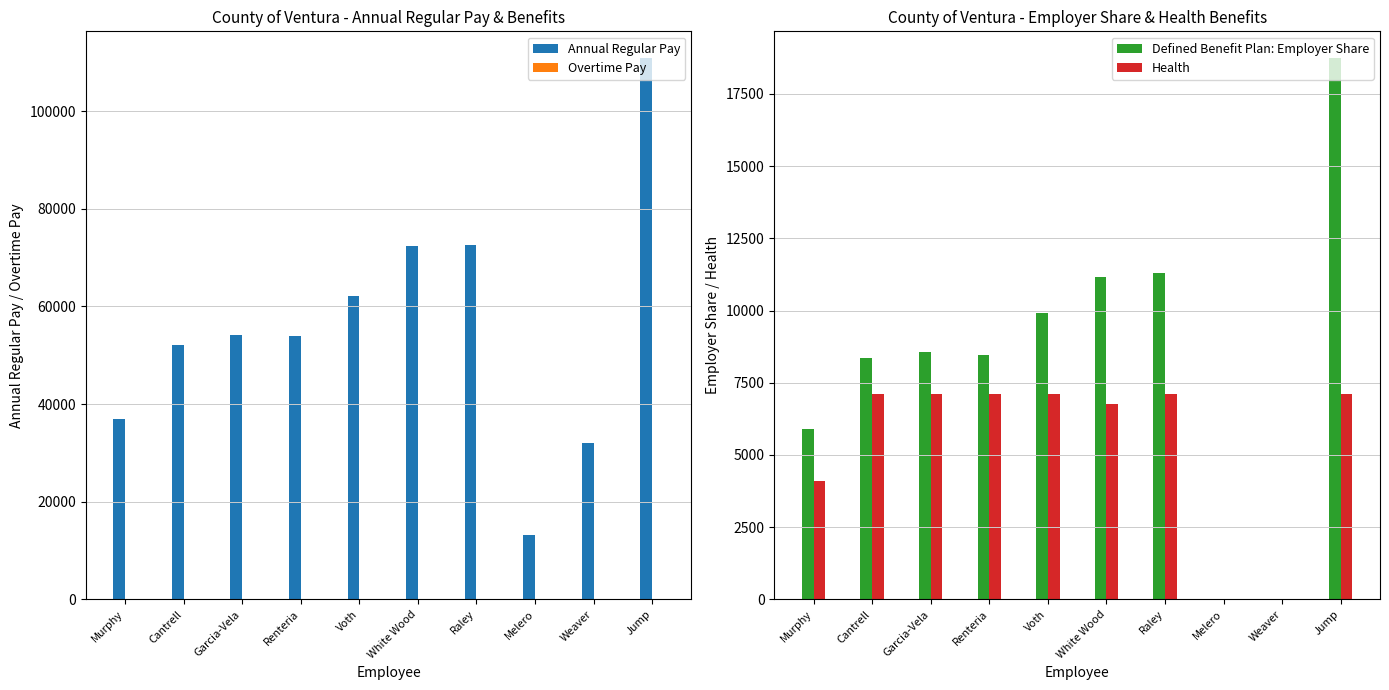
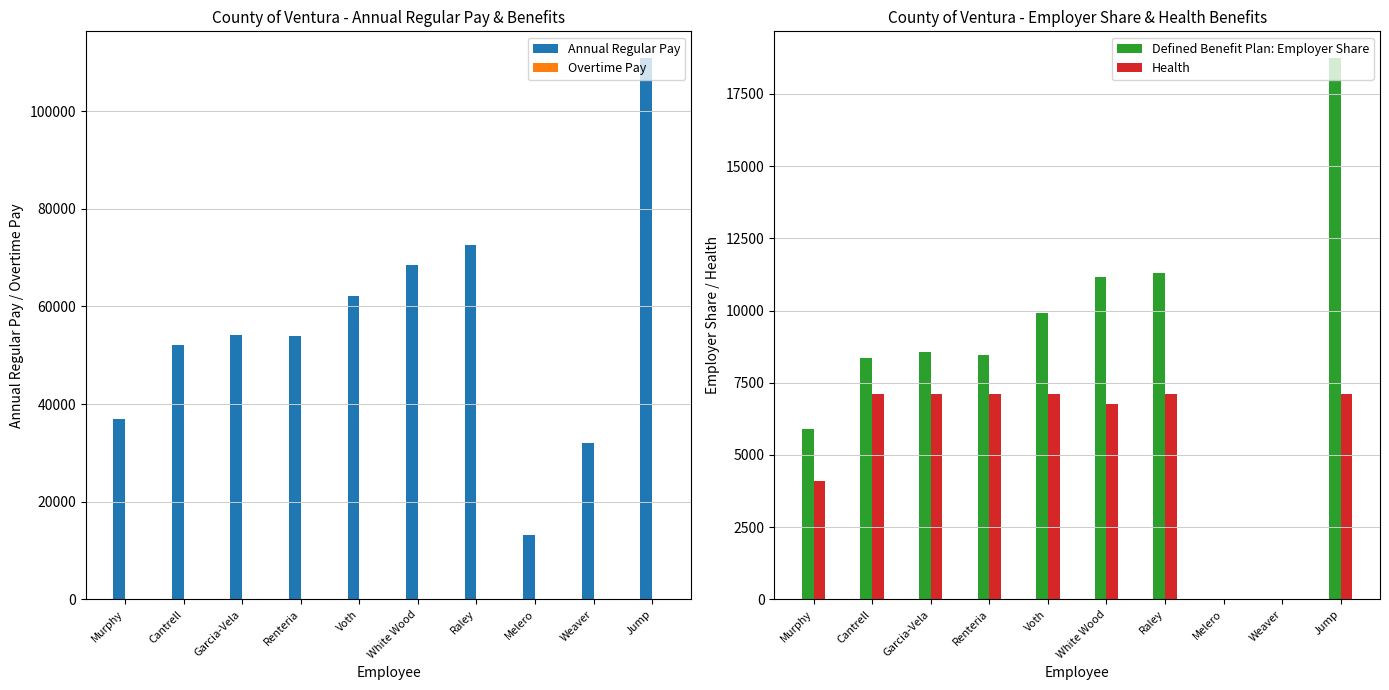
  {
    "County of Ventura - Annual Regular Pay & Benefits": {
      "Annual Regular Pay": {
        "Murphy": 37000,
        "Cantrell": 52000,
        "Garcia-Vela": 54000,
        "Renteria": 54000,
        "Voth": 62000,
-       "White Wood": 72000,
+       "White Wood": 68000,
        "Raley": 73000,
        "Melero": 13000,
        "Weaver": 32000
      },
      "Overtime Pay": {
        "Murphy": 0,
        "Cantrell": 0,
        "Garcia-Vela": 0,
        "Renteria": 0,
        "Voth": 0,
        "White Wood": 0,
        "Raley": 0,
        "Melero": 0,
        "Weaver": 0,
        "Jump": 0
      }
    },
    "County of Ventura - Employer Share & Health Benefits": {
      "Defined Benefit Plan: Employer Share": {
        "Murphy": 5900,
        "Cantrell": 8300,
        "Garcia-Vela": 8600,
        "Renteria": 8400,
        "Voth": 9900,
        "White Wood": 11200,
        "Raley": 11300,
        "Melero": 0,
        "Weaver": 0
      },
      "Health": {
        "Murphy": 4100,
        "Cantrell": 7100,
        "Garcia-Vela": 7100,
        "Renteria": 7100,
        "Voth": 7100,
        "White Wood": 6800,
        "Raley": 7100,
        "Melero": 0,
        "Weaver": 0,
        "Jump": 7100
      }
    }
  }
